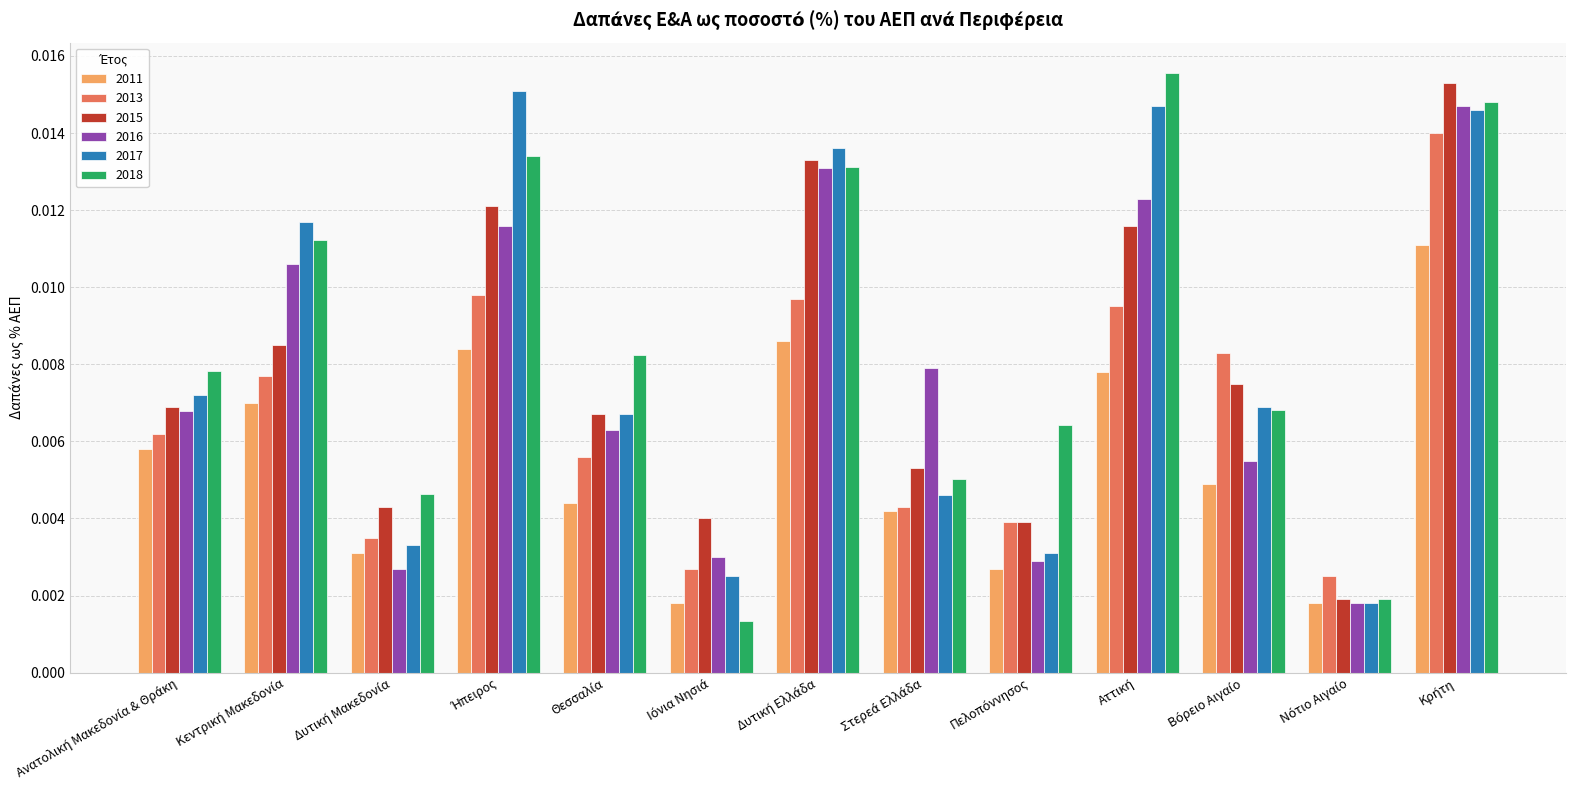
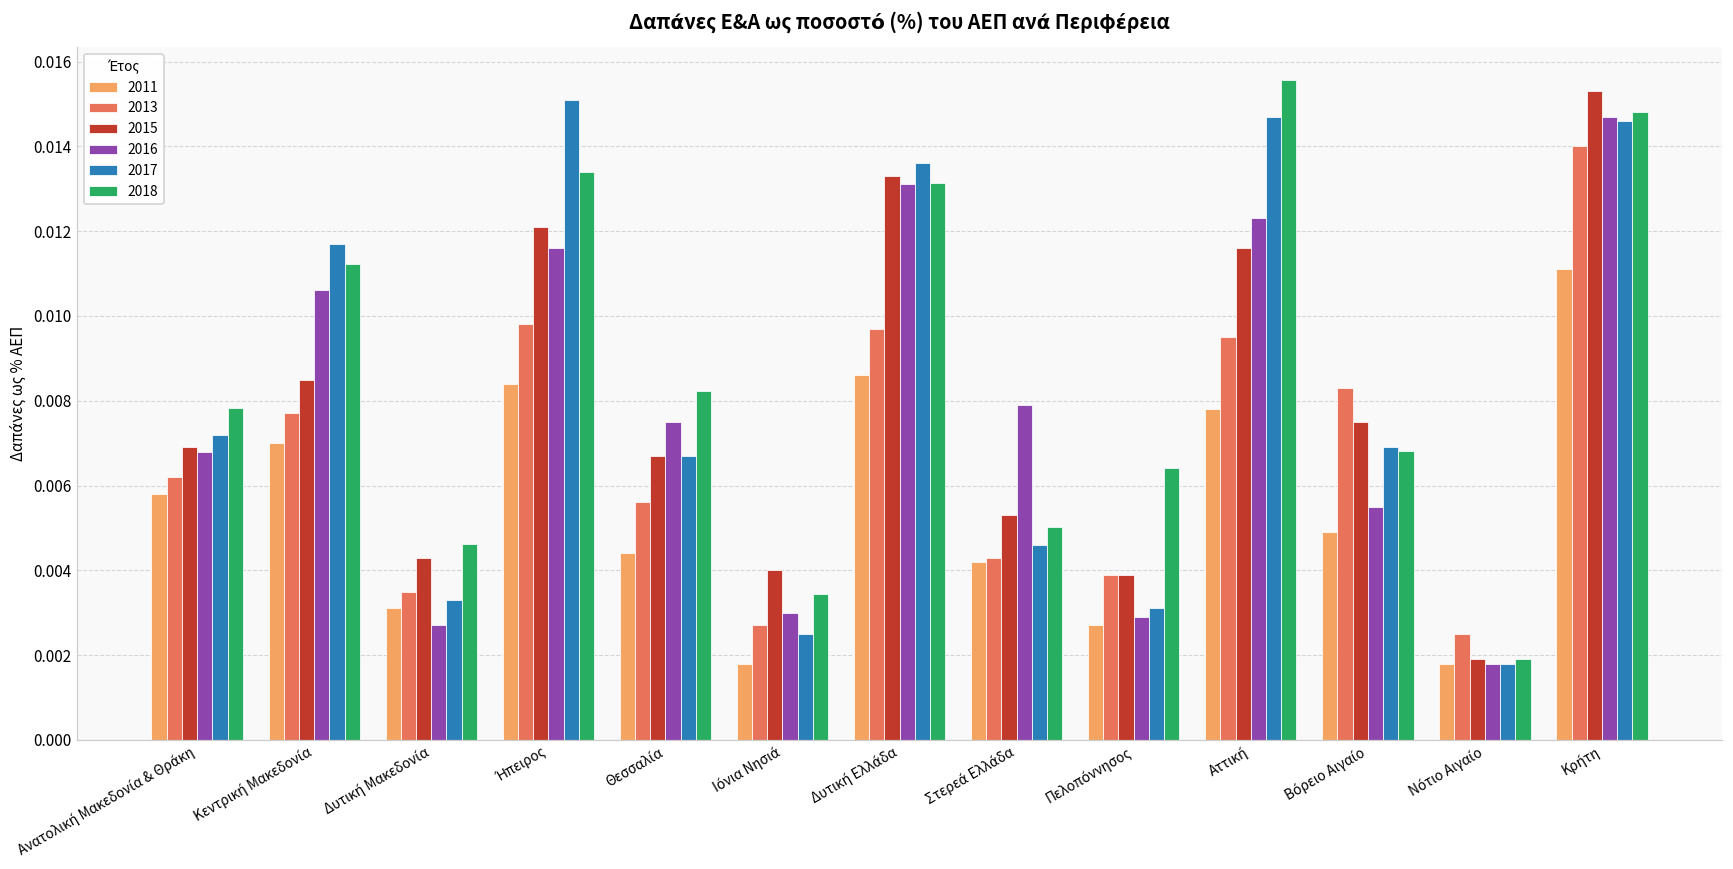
  {
    "2015": {
      "Ανατολική Μακεδονία & Θράκη": 0.0069,
      "Κεντρική Μακεδονία": 0.0085,
      "Δυτική Μακεδονία": 0.0043,
      "Ήπειρος": 0.0121,
      "Θεσσαλία": 0.0067,
      "Ιόνια Νησιά": 0.0040,
      "Δυτική Ελλάδα": 0.0133,
      "Στερεά Ελλάδα": 0.0053,
      "Πελοπόννησος": 0.0039,
      "Αττική": 0.0116,
      "Βόρειο Αιγαίο": 0.0075,
      "Νότιο Αιγαίο": 0.0019,
      "Κρήτη": 0.0153
    },
    "2016": {
      "Ανατολική Μακεδονία & Θράκη": 0.0068,
      "Κεντρική Μακεδονία": 0.0106,
      "Δυτική Μακεδονία": 0.0027,
      "Ήπειρος": 0.0116,
-     "Θεσσαλία": 0.0063,
+     "Θεσσαλία": 0.0075,
      "Ιόνια Νησιά": 0.0030,
      "Δυτική Ελλάδα": 0.0131,
      "Στερεά Ελλάδα": 0.0079,
      "Πελοπόννησος": 0.0029,
      "Αττική": 0.0123,
      "Βόρειο Αιγαίο": 0.0055,
      "Νότιο Αιγαίο": 0.0018,
      "Κρήτη": 0.0147
    },
    "2017": {
      "Ανατολική Μακεδονία & Θράκη": 0.0072,
      "Κεντρική Μακεδονία": 0.0117,
      "Δυτική Μακεδονία": 0.0033,
      "Ήπειρος": 0.0151,
      "Θεσσαλία": 0.0067,
      "Ιόνια Νησιά": 0.0025,
      "Δυτική Ελλάδα": 0.0136,
      "Στερεά Ελλάδα": 0.0046,
      "Πελοπόννησος": 0.0031,
      "Αττική": 0.0147,
      "Βόρειο Αιγαίο": 0.0069,
      "Νότιο Αιγαίο": 0.0018,
      "Κρήτη": 0.0146
    },
    "2018": {
      "Ανατολική Μακεδονία & Θράκη": 0.0078,
      "Κεντρική Μακεδονία": 0.0112,
      "Δυτική Μακεδονία": 0.0046,
      "Ήπειρος": 0.0134,
      "Θεσσαλία": 0.0082,
-     "Ιόνια Νησιά": 0.0013,
+     "Ιόνια Νησιά": 0.0035,
      "Δυτική Ελλάδα": 0.0131,
      "Στερεά Ελλάδα": 0.0050,
      "Πελοπόννησος": 0.0064,
      "Αττική": 0.0156,
      "Βόρειο Αιγαίο": 0.0068,
      "Νότιο Αιγαίο": 0.0019,
      "Κρήτη": 0.0148
    }
  }
